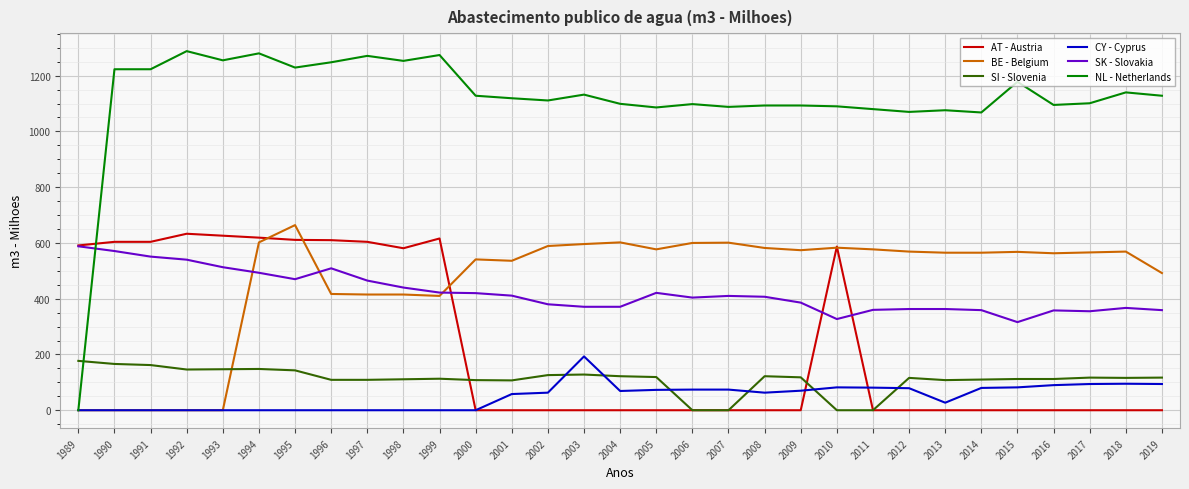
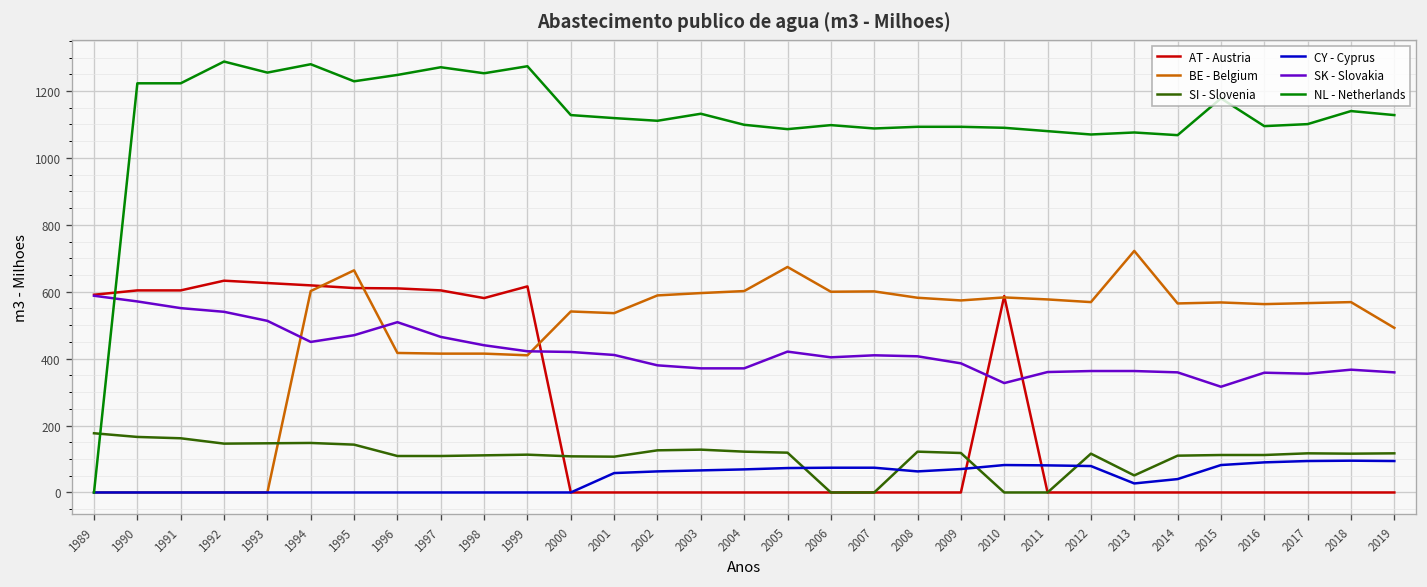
  {
    "AT - Austria": {
      "1990": 600,
      "1991": 600,
      "1992": 630,
      "1993": 630,
      "1994": 620,
      "1995": 610,
      "1996": 610,
      "1997": 600,
      "1998": 580,
      "1999": 620,
      "2001": 0,
      "2002": 0,
      "2003": 0,
      "2004": 0,
      "2005": 0,
      "2008": 0,
      "2009": 0,
      "2012": 0,
      "2013": 0,
      "2014": 0,
      "2015": 0,
      "2016": 0,
      "2017": 0,
      "2018": 0,
      "2019": 0
    },
    "BE - Belgium": {
      "1994": 600,
      "1995": 660,
      "1996": 420,
      "1997": 420,
      "1998": 420,
      "1999": 410,
      "2000": 540,
      "2001": 540,
      "2002": 590,
      "2003": 600,
      "2004": 600,
-     "2005": 580,
+     "2005": 670,
      "2006": 600,
      "2007": 600,
      "2008": 580,
      "2009": 570,
      "2011": 580,
      "2012": 570,
-     "2013": 570,
+     "2013": 720,
      "2014": 570,
      "2015": 570,
      "2016": 560,
      "2017": 570,
      "2018": 570,
      "2019": 490
    },
    "SI - Slovenia": {
      "1989": 180,
      "1990": 170,
      "1991": 160,
      "1992": 150,
      "1993": 150,
      "1994": 150,
      "1995": 140,
      "1996": 110,
      "1997": 110,
      "1998": 110,
      "1999": 110,
      "2000": 110,
      "2001": 110,
      "2002": 130,
      "2003": 130,
      "2004": 120,
      "2005": 120,
      "2008": 120,
      "2009": 120,
      "2010": 0,
      "2012": 120,
-     "2013": 110,
+     "2013": 50,
      "2014": 110,
      "2015": 110,
      "2016": 110,
      "2017": 120,
      "2018": 120,
      "2019": 120
    },
    "CY - Cyprus": {
      "1994": 0,
      "1995": 0,
      "1996": 0,
      "1997": 0,
      "1998": 0,
      "1999": 0,
      "2001": 60,
      "2002": 60,
-     "2003": 190,
+     "2003": 70,
      "2004": 70,
      "2005": 70,
      "2006": 70,
      "2007": 70,
      "2008": 60,
      "2009": 70,
      "2010": 80,
      "2011": 80,
      "2012": 80,
      "2013": 30,
-     "2014": 80,
+     "2014": 40,
      "2015": 80,
      "2016": 90,
      "2017": 90,
      "2018": 100,
      "2019": 90
    },
    "SK - Slovakia": {
      "1990": 570,
      "1991": 550,
      "1992": 540,
      "1993": 510,
-     "1994": 490,
+     "1994": 450,
      "1995": 470,
      "1996": 510,
      "1997": 470,
      "1998": 440,
      "1999": 420,
      "2000": 420,
      "2001": 410,
      "2002": 380,
      "2003": 370,
      "2004": 370,
      "2005": 420,
      "2006": 400,
      "2007": 410,
      "2008": 410,
      "2009": 390,
      "2010": 330,
      "2011": 360,
      "2012": 360,
      "2013": 360,
      "2014": 360,
      "2015": 320,
      "2016": 360,
      "2017": 360,
      "2018": 370,
      "2019": 360
    },
    "NL - Netherlands": {
      "1990": 1220,
      "1991": 1220,
      "1992": 1290,
      "1993": 1260,
      "1994": 1280,
      "1995": 1230,
      "1996": 1250,
      "1997": 1270,
      "1998": 1250,
      "1999": 1270,
      "2000": 1130,
      "2001": 1120,
      "2002": 1110,
      "2003": 1130,
      "2004": 1100,
      "2005": 1090,
      "2006": 1100,
      "2007": 1090,
      "2008": 1090,
      "2009": 1090,
      "2010": 1090,
      "2011": 1080,
      "2012": 1070,
      "2013": 1080,
      "2014": 1070,
      "2016": 1100,
      "2017": 1100,
      "2018": 1140,
      "2019": 1130
    }
  }
